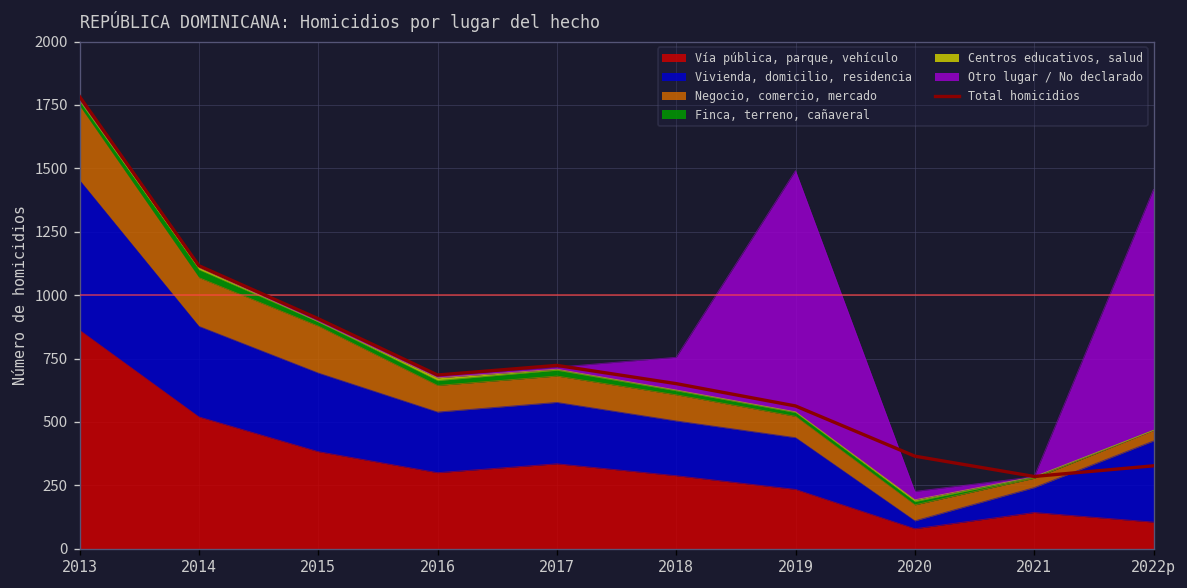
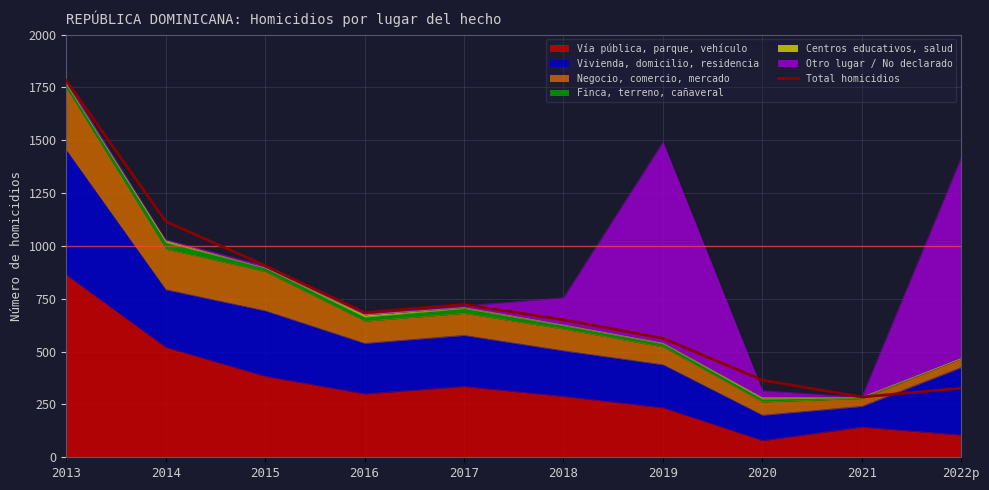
  {
    "Vivienda, domicilio, residencia": {
      "2013": 590,
-     "2014": 360,
+     "2014": 270,
      "2015": 310,
      "2016": 240,
      "2017": 240,
      "2018": 220,
      "2019": 200,
-     "2020": 30,
+     "2020": 120,
      "2021": 100,
      "2022p": 320
    },
    "Negocio, comercio, mercado": {
      "2013": 290,
      "2014": 190,
      "2015": 190,
      "2016": 110,
      "2017": 100,
      "2018": 100,
      "2019": 80,
      "2020": 60
    },
    "Otro lugar / No declarado": {
      "2018": 130,
      "2019": 950,
      "2020": 30,
      "2022p": 950
    }
  }
